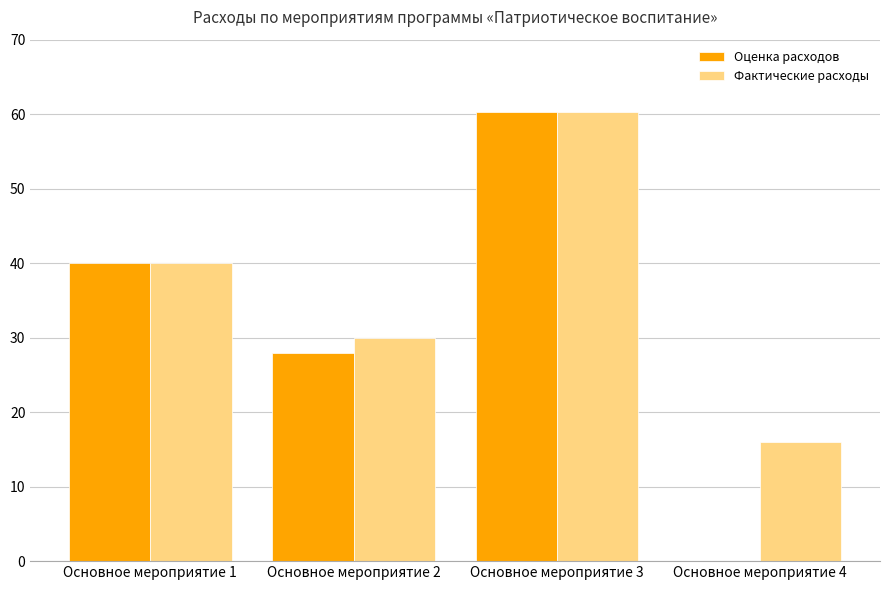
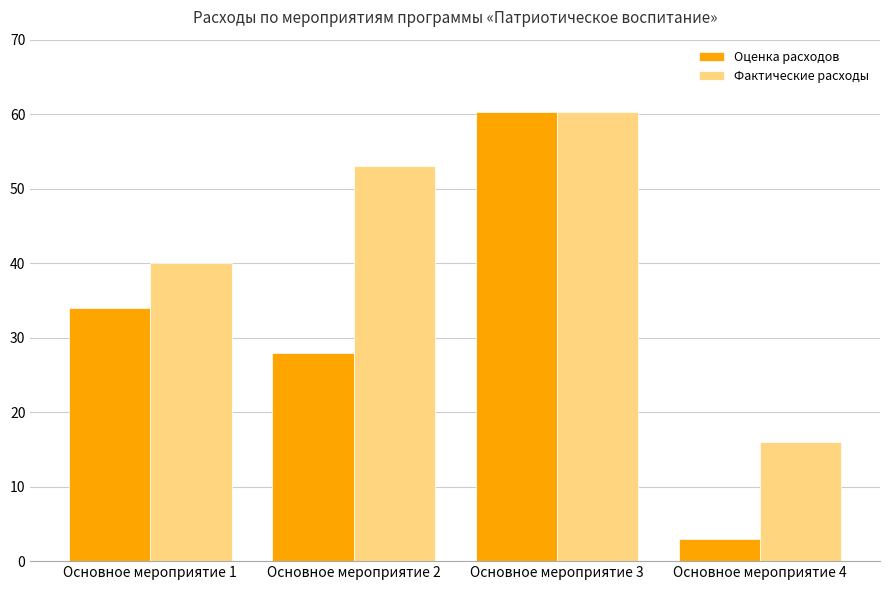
  {
    "Оценка расходов": {
-     "Основное мероприятие 1": 40,
+     "Основное мероприятие 1": 34,
      "Основное мероприятие 2": 28,
      "Основное мероприятие 3": 60,
-     "Основное мероприятие 4": 0
+     "Основное мероприятие 4": 3
    },
    "Фактические расходы": {
      "Основное мероприятие 1": 40,
-     "Основное мероприятие 2": 30,
+     "Основное мероприятие 2": 53,
      "Основное мероприятие 3": 60,
      "Основное мероприятие 4": 16
    }
  }
